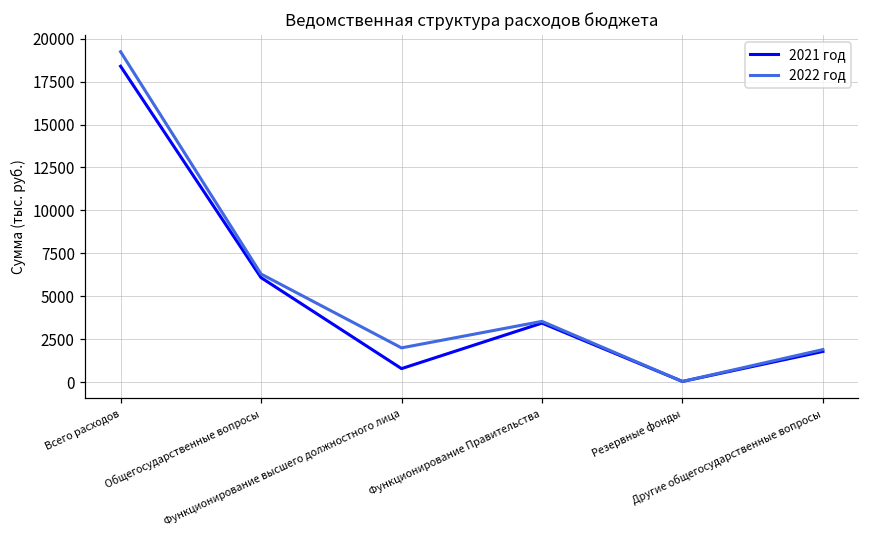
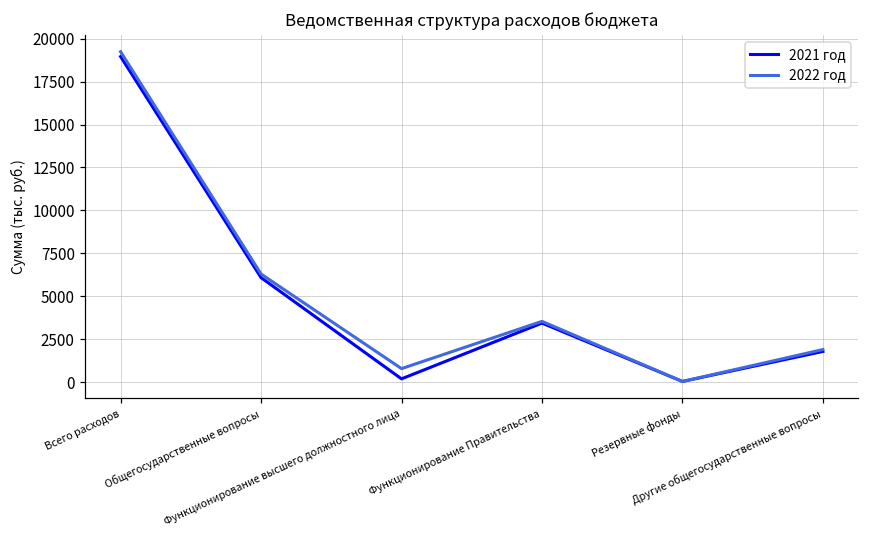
  {
    "2021 год": {
-     "Всего расходов": 18400,
+     "Всего расходов": 19000,
      "Общегосударственные вопросы": 6100,
-     "Функционирование высшего должностного лица": 800
+     "Функционирование высшего должностного лица": 200
    },
    "2022 год": {
      "Всего расходов": 19200,
      "Общегосударственные вопросы": 6300,
-     "Функционирование высшего должностного лица": 2000
+     "Функционирование высшего должностного лица": 800
    }
  }
